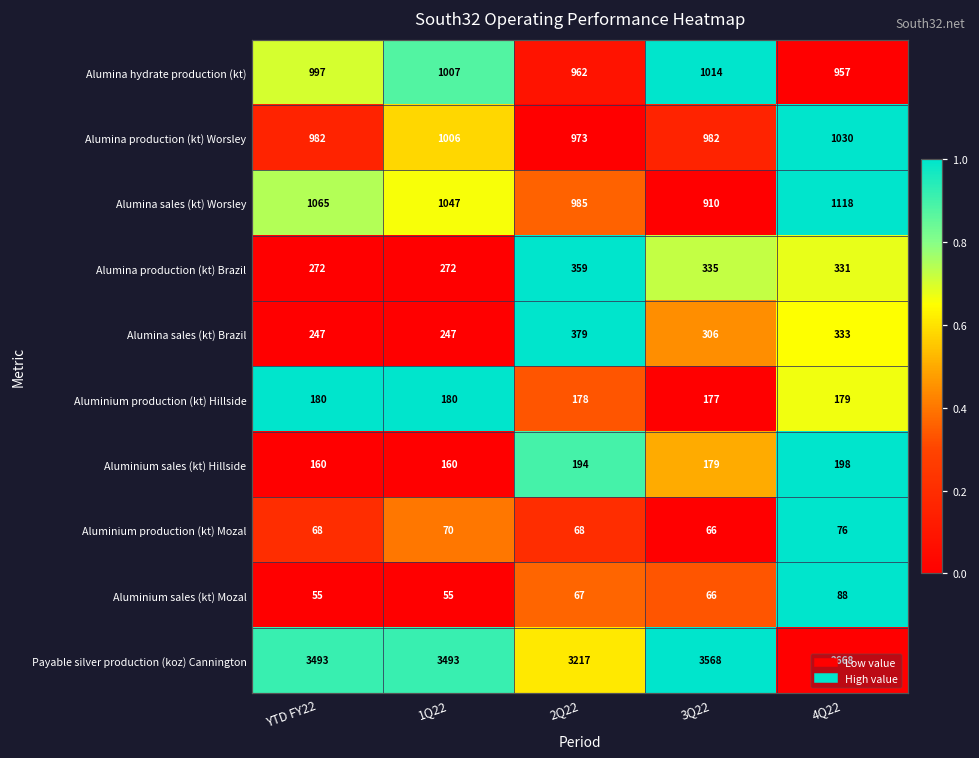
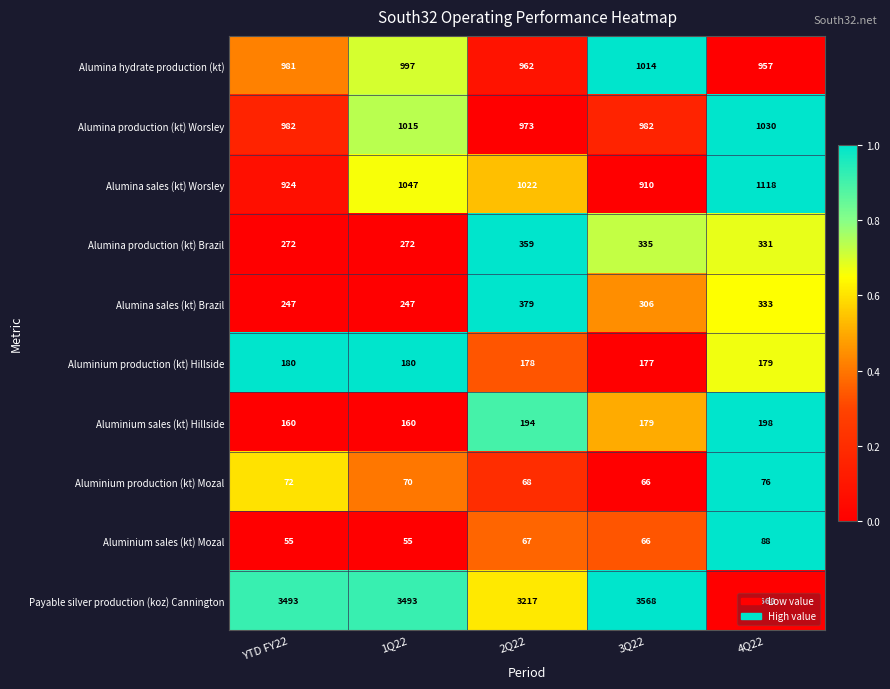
  {
    "Alumina hydrate production (kt)": {
-     "YTD FY22": 997,
-     "1Q22": 1007,
+     "YTD FY22": 981,
+     "1Q22": 997,
      "2Q22": 962,
      "3Q22": 1014,
      "4Q22": 957
    },
    "Alumina production (kt) Worsley": {
      "YTD FY22": 982,
-     "1Q22": 1006,
+     "1Q22": 1015,
      "2Q22": 973,
      "3Q22": 982,
      "4Q22": 1030
    },
    "Alumina sales (kt) Worsley": {
-     "YTD FY22": 1065,
+     "YTD FY22": 924,
      "1Q22": 1047,
-     "2Q22": 985,
+     "2Q22": 1022,
      "3Q22": 910,
      "4Q22": 1118
    },
    "Alumina production (kt) Brazil": {
      "YTD FY22": 272,
      "1Q22": 272,
      "2Q22": 359,
      "3Q22": 335,
      "4Q22": 331
    },
    "Alumina sales (kt) Brazil": {
      "YTD FY22": 247,
      "1Q22": 247,
      "2Q22": 379,
      "3Q22": 306,
      "4Q22": 333
    },
    "Aluminium production (kt) Hillside": {
      "YTD FY22": 180,
      "1Q22": 180,
      "2Q22": 178,
      "3Q22": 177,
      "4Q22": 179
    },
    "Aluminium sales (kt) Hillside": {
      "YTD FY22": 160,
      "1Q22": 160,
      "2Q22": 194,
      "3Q22": 179,
      "4Q22": 198
    },
    "Aluminium production (kt) Mozal": {
-     "YTD FY22": 68,
+     "YTD FY22": 72,
      "1Q22": 70,
      "2Q22": 68,
      "3Q22": 66,
      "4Q22": 76
    },
    "Aluminium sales (kt) Mozal": {
      "YTD FY22": 55,
      "1Q22": 55,
      "2Q22": 67,
      "3Q22": 66,
      "4Q22": 88
    },
    "Payable silver production (koz) Cannington": {
      "YTD FY22": 3493,
      "1Q22": 3493,
      "2Q22": 3217,
      "3Q22": 3568
    }
  }
